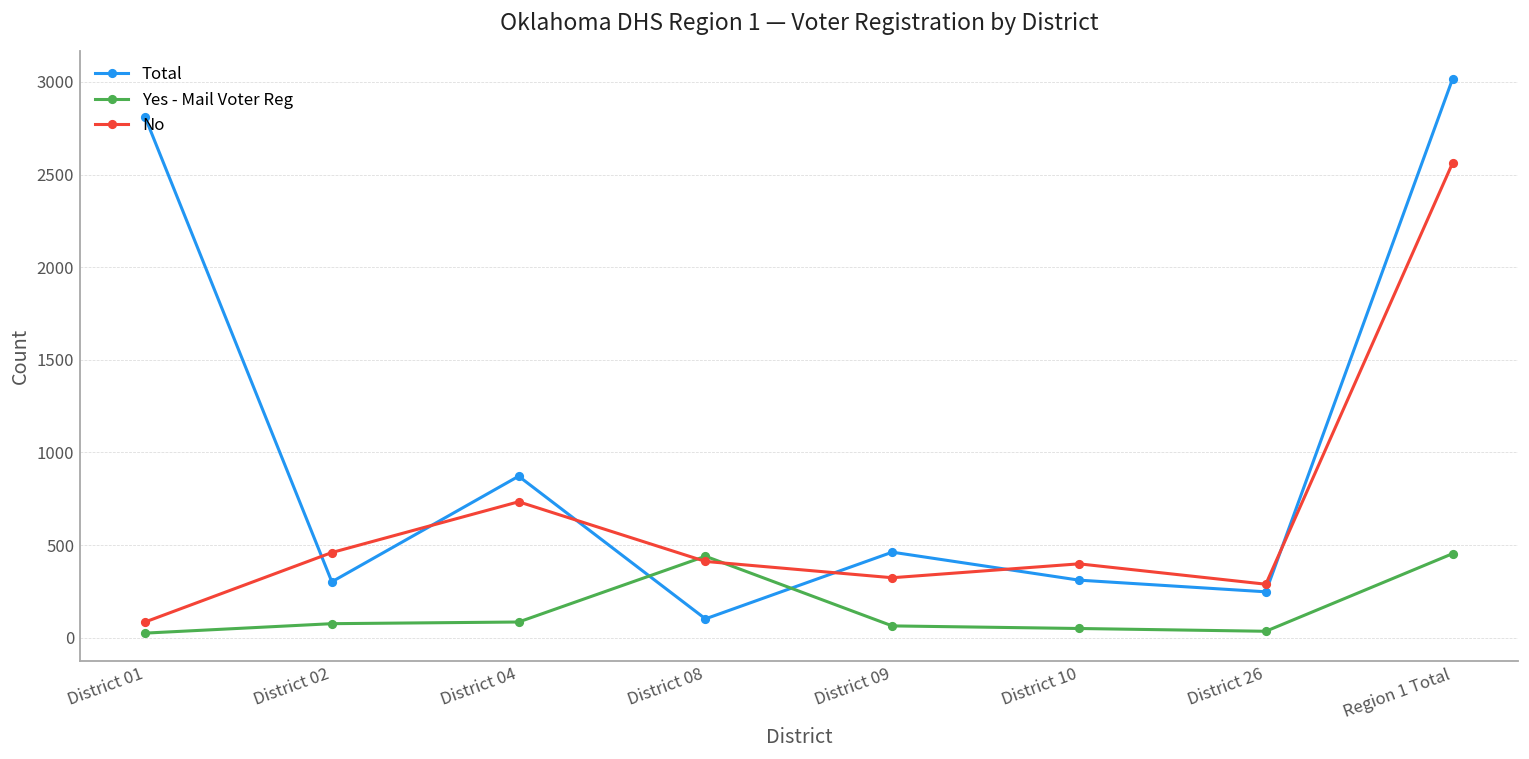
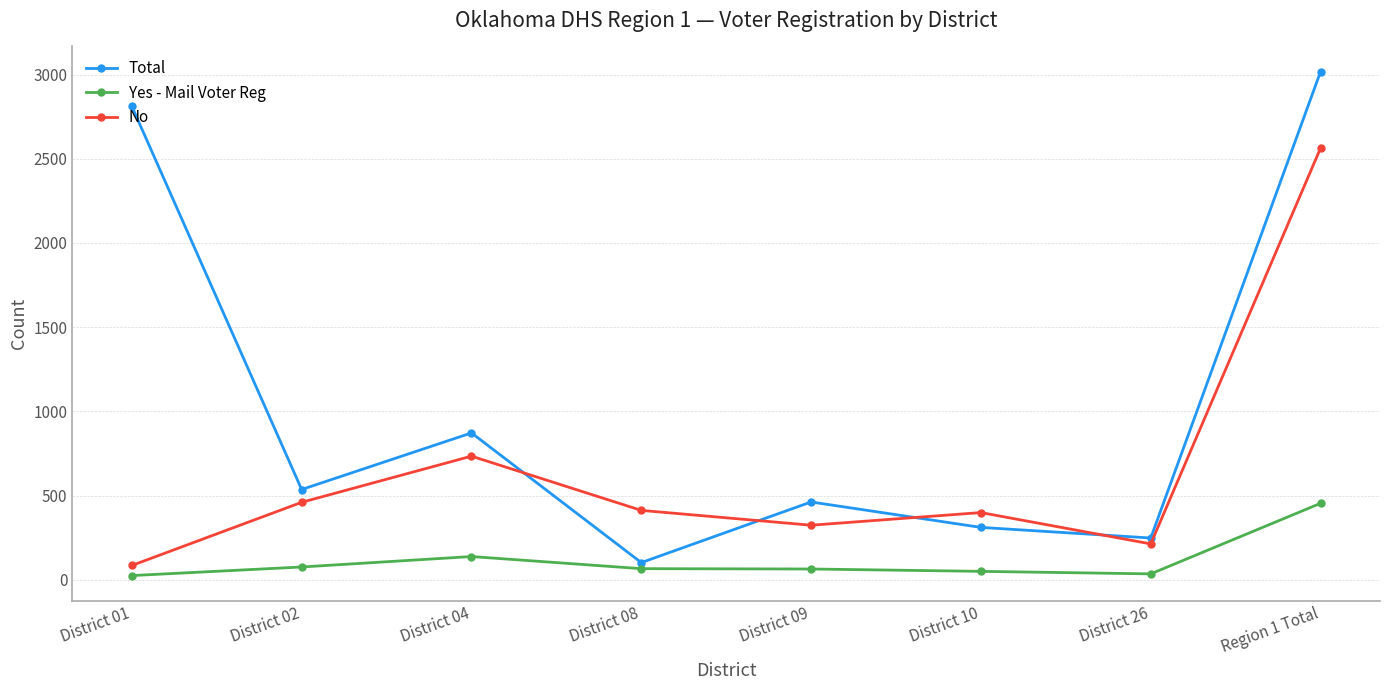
  {
    "Total": {
      "District 01": 2810,
-     "District 02": 300,
+     "District 02": 540,
      "District 04": 870,
      "District 08": 100,
      "District 09": 460,
      "District 10": 310,
      "District 26": 250,
      "Region 1 Total": 3020
    },
    "Yes - Mail Voter Reg": {
      "District 01": 30,
      "District 02": 80,
-     "District 04": 90,
-     "District 08": 440,
+     "District 04": 140,
+     "District 08": 70,
      "District 09": 60,
      "District 10": 50,
      "District 26": 40,
      "Region 1 Total": 450
    },
    "No": {
      "District 01": 90,
      "District 02": 460,
      "District 04": 730,
      "District 08": 410,
      "District 09": 320,
      "District 10": 400,
-     "District 26": 290,
+     "District 26": 210,
      "Region 1 Total": 2560
    }
  }
